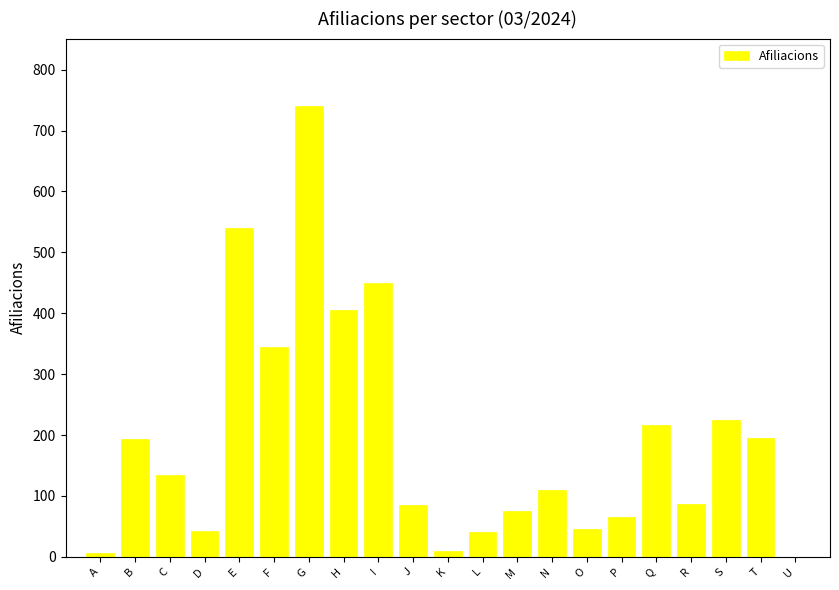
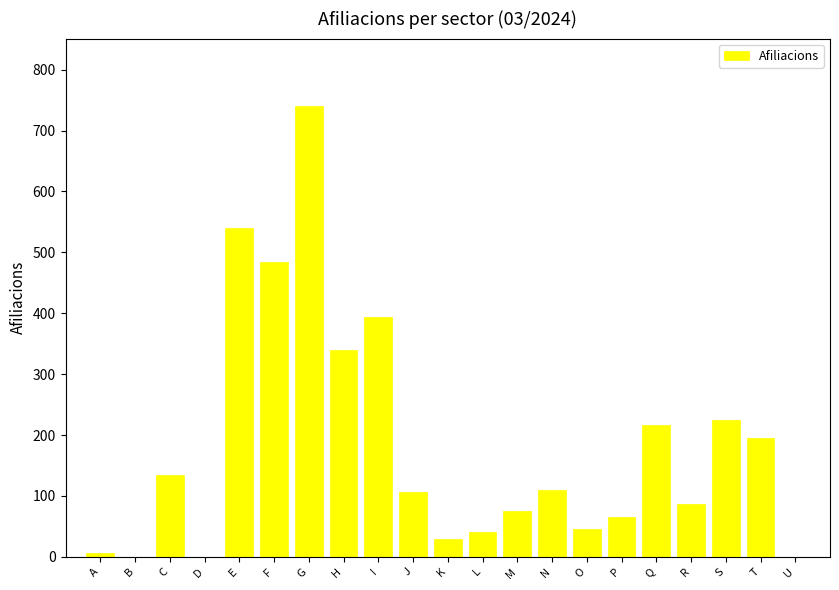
  {
    "A": 10,
-   "B": 190,
+   "B": 0,
    "C": 140,
-   "D": 40,
+   "D": 0,
    "E": 540,
-   "F": 350,
+   "F": 480,
    "G": 740,
-   "H": 410,
-   "I": 450,
-   "J": 90,
-   "K": 10,
+   "H": 340,
+   "I": 390,
+   "J": 110,
+   "K": 30,
    "L": 40,
    "M": 80,
    "N": 110,
    "O": 50,
    "P": 70,
    "Q": 220,
    "R": 90,
    "S": 230,
    "T": 200,
    "U": 0
  }
